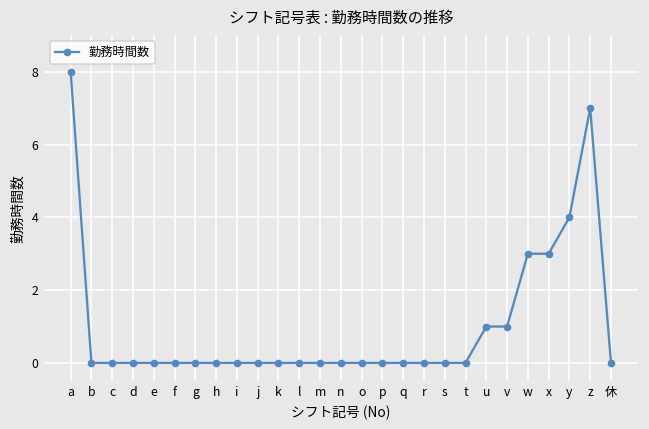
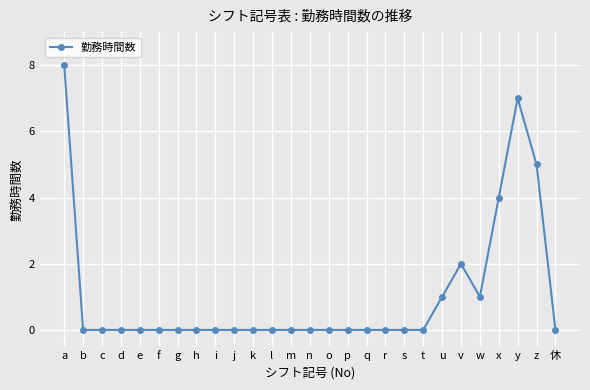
  {
    "a": 8,
    "b": 0,
    "c": 0,
    "d": 0,
    "e": 0,
    "f": 0,
    "g": 0,
    "h": 0,
    "i": 0,
    "j": 0,
    "k": 0,
    "l": 0,
    "m": 0,
    "n": 0,
    "o": 0,
    "p": 0,
    "q": 0,
    "r": 0,
    "s": 0,
    "t": 0,
    "u": 1,
-   "v": 1,
-   "w": 3,
-   "x": 3,
-   "y": 4,
-   "z": 7,
+   "v": 2,
+   "w": 1,
+   "x": 4,
+   "y": 7,
+   "z": 5,
    "休": 0
  }
